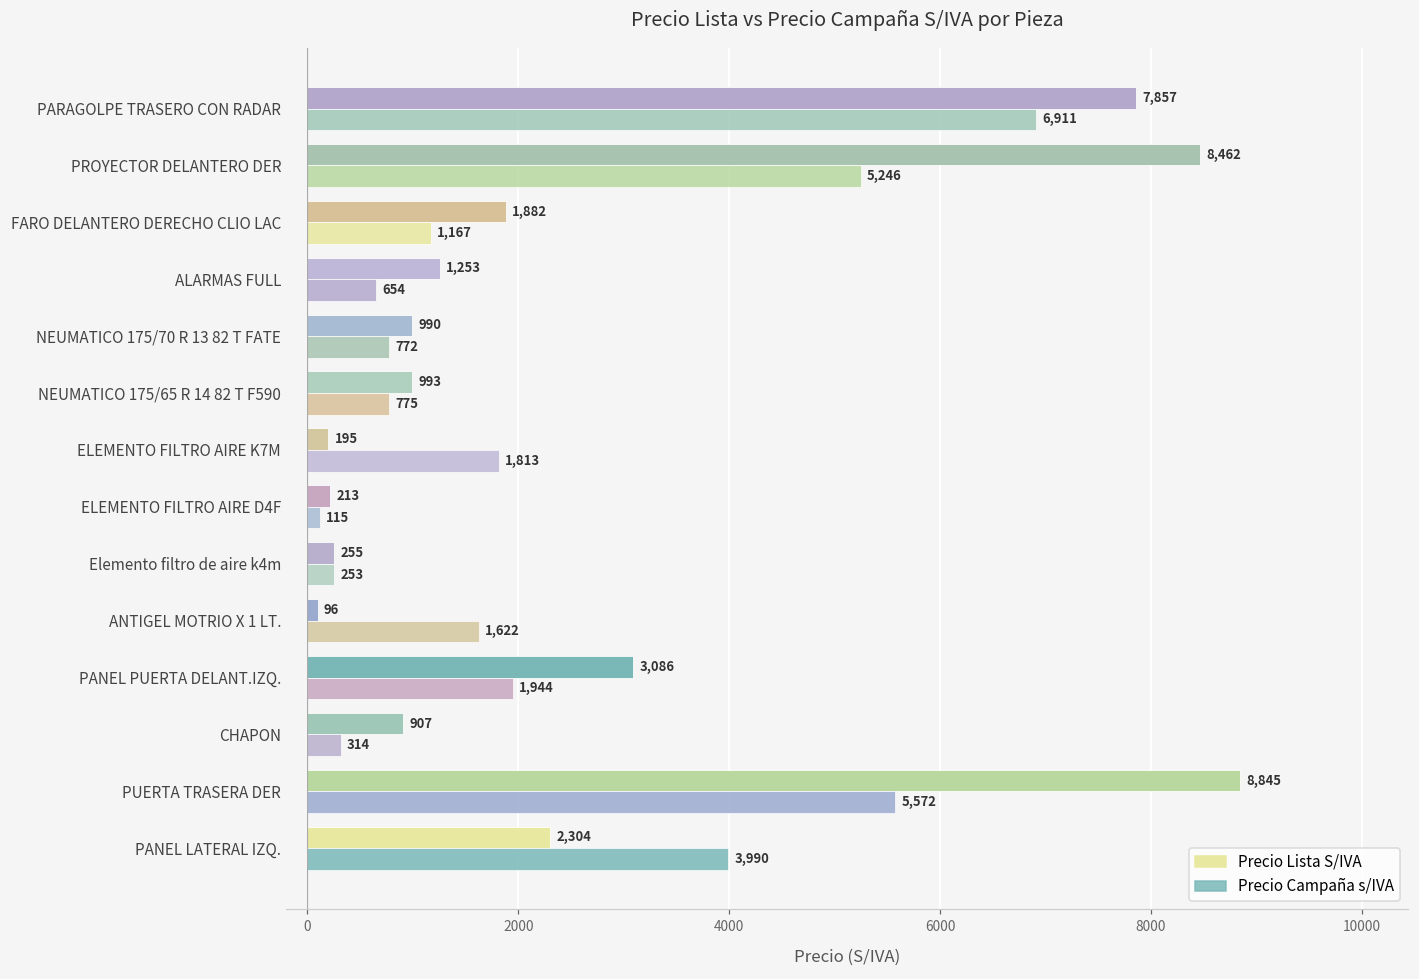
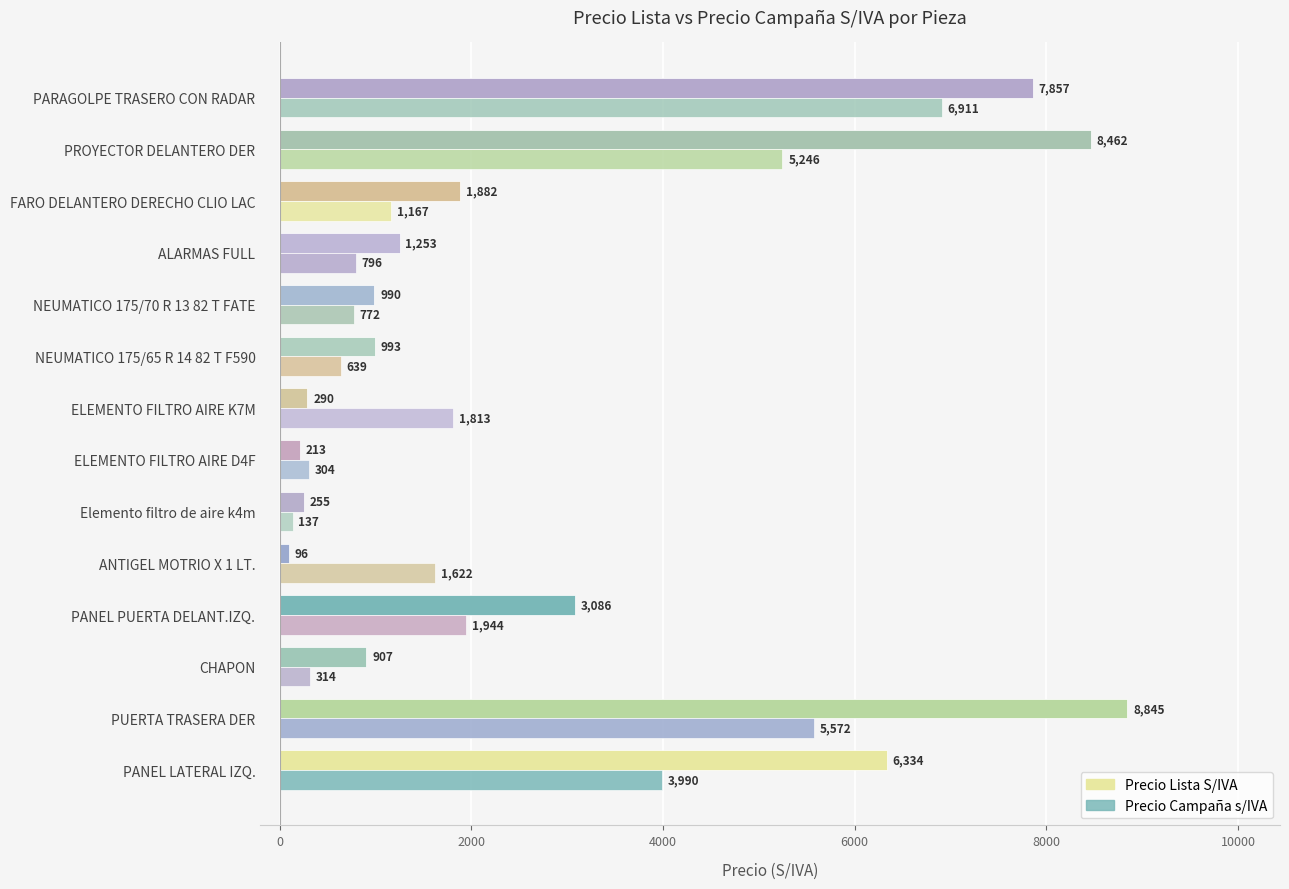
  {
    "Precio Lista S/IVA": {
      "PARAGOLPE TRASERO CON RADAR": "7,857",
      "PROYECTOR DELANTERO DER": "8,462",
      "FARO DELANTERO DERECHO CLIO LAC": "1,882",
      "ALARMAS FULL": "1,253",
      "NEUMATICO 175/70 R 13 82 T FATE": "990",
      "NEUMATICO 175/65 R 14 82 T F590": "993",
-     "ELEMENTO FILTRO AIRE K7M": "195",
+     "ELEMENTO FILTRO AIRE K7M": "290",
      "ELEMENTO FILTRO AIRE D4F": "213",
      "Elemento filtro de aire k4m": "255",
      "ANTIGEL MOTRIO X 1 LT.": "96",
      "PANEL PUERTA DELANT.IZQ.": "3,086",
      "CHAPON": "907",
      "PUERTA TRASERA DER": "8,845",
-     "PANEL LATERAL IZQ.": "2,304"
+     "PANEL LATERAL IZQ.": "6,334"
    },
    "Precio Campaña s/IVA": {
      "PARAGOLPE TRASERO CON RADAR": "6,911",
      "PROYECTOR DELANTERO DER": "5,246",
      "FARO DELANTERO DERECHO CLIO LAC": "1,167",
-     "ALARMAS FULL": "654",
+     "ALARMAS FULL": "796",
      "NEUMATICO 175/70 R 13 82 T FATE": "772",
-     "NEUMATICO 175/65 R 14 82 T F590": "775",
+     "NEUMATICO 175/65 R 14 82 T F590": "639",
      "ELEMENTO FILTRO AIRE K7M": "1,813",
-     "ELEMENTO FILTRO AIRE D4F": "115",
-     "Elemento filtro de aire k4m": "253",
+     "ELEMENTO FILTRO AIRE D4F": "304",
+     "Elemento filtro de aire k4m": "137",
      "ANTIGEL MOTRIO X 1 LT.": "1,622",
      "PANEL PUERTA DELANT.IZQ.": "1,944",
      "CHAPON": "314",
      "PUERTA TRASERA DER": "5,572",
      "PANEL LATERAL IZQ.": "3,990"
    }
  }
